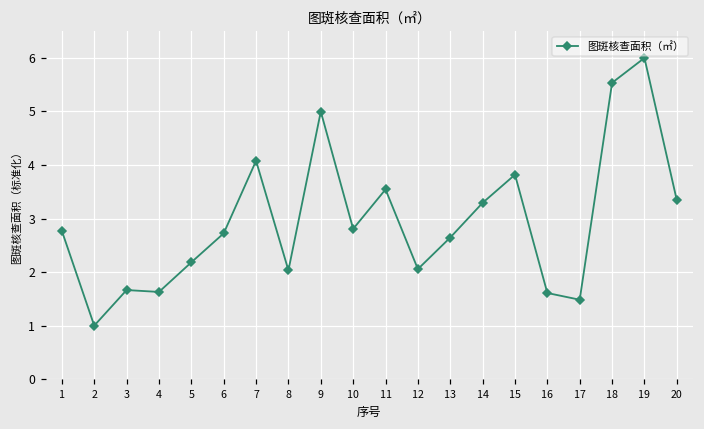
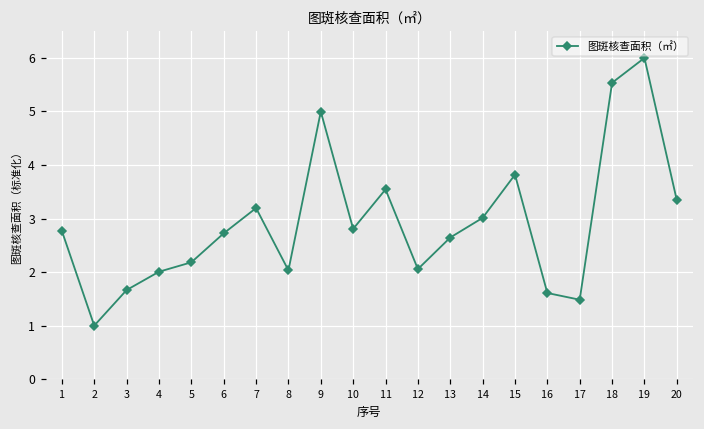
  {
    "1": 2.8,
    "2": 1.0,
    "3": 1.7,
-   "4": 1.6,
+   "4": 2.0,
    "5": 2.2,
    "6": 2.7,
-   "7": 4.1,
+   "7": 3.2,
    "8": 2.0,
    "9": 5.0,
    "10": 2.8,
    "11": 3.5,
    "12": 2.1,
    "13": 2.6,
-   "14": 3.3,
+   "14": 3.0,
    "15": 3.8,
    "16": 1.6,
    "17": 1.5,
    "18": 5.5,
    "19": 6.0,
    "20": 3.3
  }
